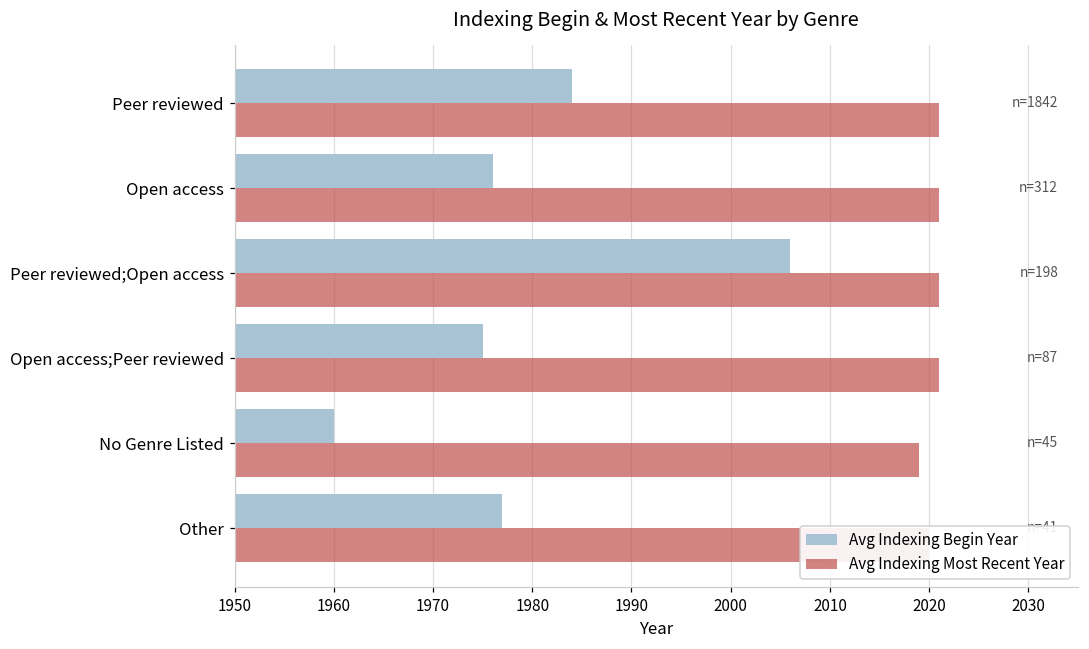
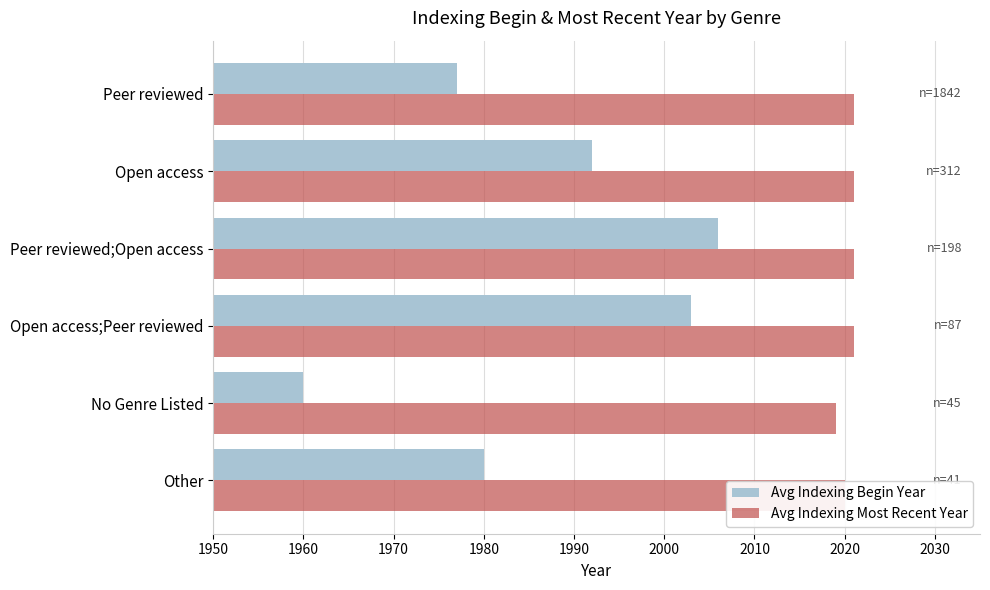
  {
    "Avg Indexing Begin Year": {
-     "Peer reviewed": 1984,
-     "Open access": 1976,
+     "Peer reviewed": 1977,
+     "Open access": 1992,
      "Peer reviewed;Open access": 2006,
-     "Open access;Peer reviewed": 1975,
+     "Open access;Peer reviewed": 2003,
      "No Genre Listed": 1960,
-     "Other": 1977
+     "Other": 1980
    },
    "Avg Indexing Most Recent Year": {
      "Peer reviewed": 2021,
      "Open access": 2021,
      "Peer reviewed;Open access": 2021,
      "Open access;Peer reviewed": 2021,
      "No Genre Listed": 2019
    }
  }
